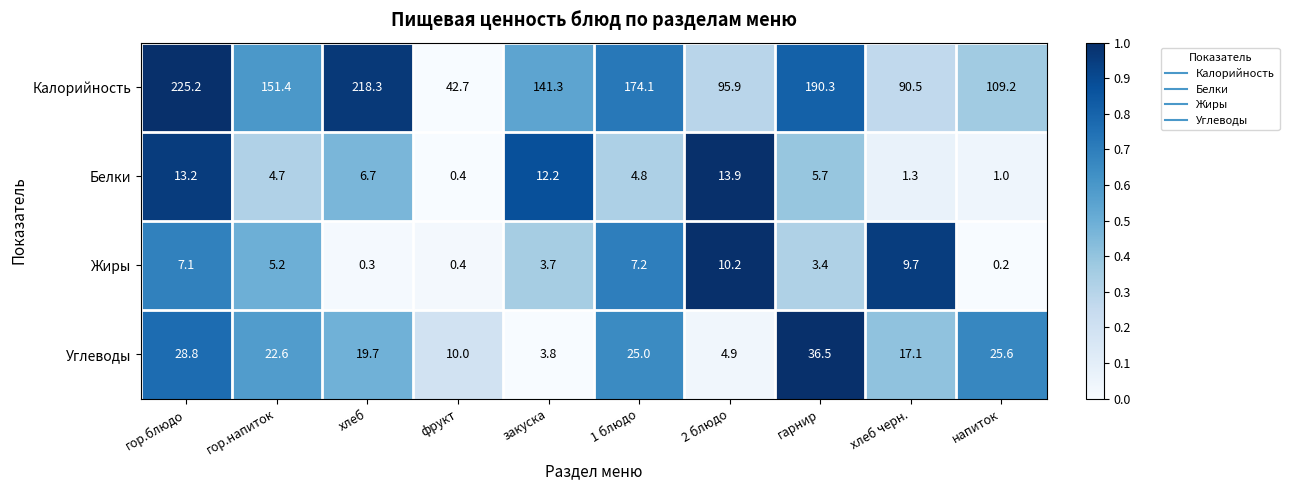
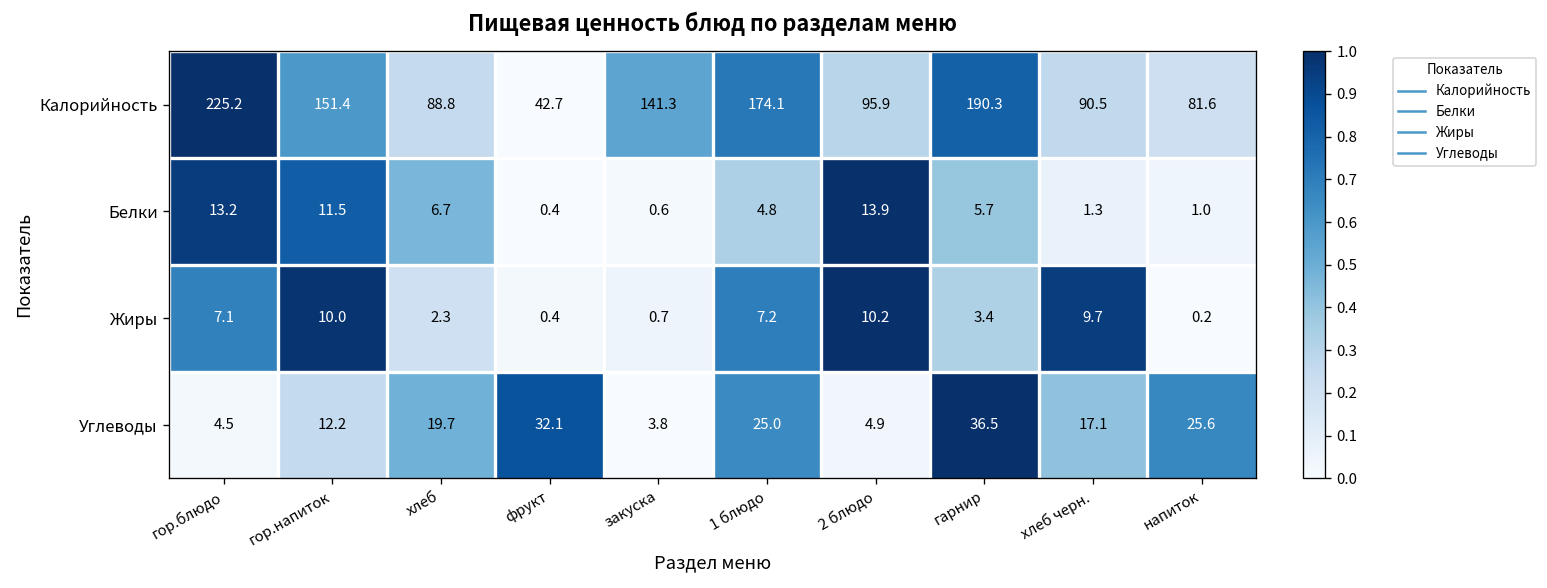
  {
    "Калорийность": {
      "гор.блюдо": 225.2,
      "гор.напиток": 151.4,
-     "хлеб": 218.3,
+     "хлеб": 88.8,
      "фрукт": 42.7,
      "закуска": 141.3,
      "1 блюдо": 174.1,
      "2 блюдо": 95.9,
      "гарнир": 190.3,
      "хлеб черн.": 90.5,
-     "напиток": 109.2
+     "напиток": 81.6
    },
    "Белки": {
      "гор.блюдо": 13.2,
-     "гор.напиток": 4.7,
+     "гор.напиток": 11.5,
      "хлеб": 6.7,
      "фрукт": 0.4,
-     "закуска": 12.2,
+     "закуска": 0.6,
      "1 блюдо": 4.8,
      "2 блюдо": 13.9,
      "гарнир": 5.7,
      "хлеб черн.": 1.3,
      "напиток": 1.0
    },
    "Жиры": {
      "гор.блюдо": 7.1,
-     "гор.напиток": 5.2,
-     "хлеб": 0.3,
+     "гор.напиток": 10.0,
+     "хлеб": 2.3,
      "фрукт": 0.4,
-     "закуска": 3.7,
+     "закуска": 0.7,
      "1 блюдо": 7.2,
      "2 блюдо": 10.2,
      "гарнир": 3.4,
      "хлеб черн.": 9.7,
      "напиток": 0.2
    },
    "Углеводы": {
-     "гор.блюдо": 28.8,
-     "гор.напиток": 22.6,
+     "гор.блюдо": 4.5,
+     "гор.напиток": 12.2,
      "хлеб": 19.7,
-     "фрукт": 10.0,
+     "фрукт": 32.1,
      "закуска": 3.8,
      "1 блюдо": 25.0,
      "2 блюдо": 4.9,
      "гарнир": 36.5,
      "хлеб черн.": 17.1,
      "напиток": 25.6
    }
  }
